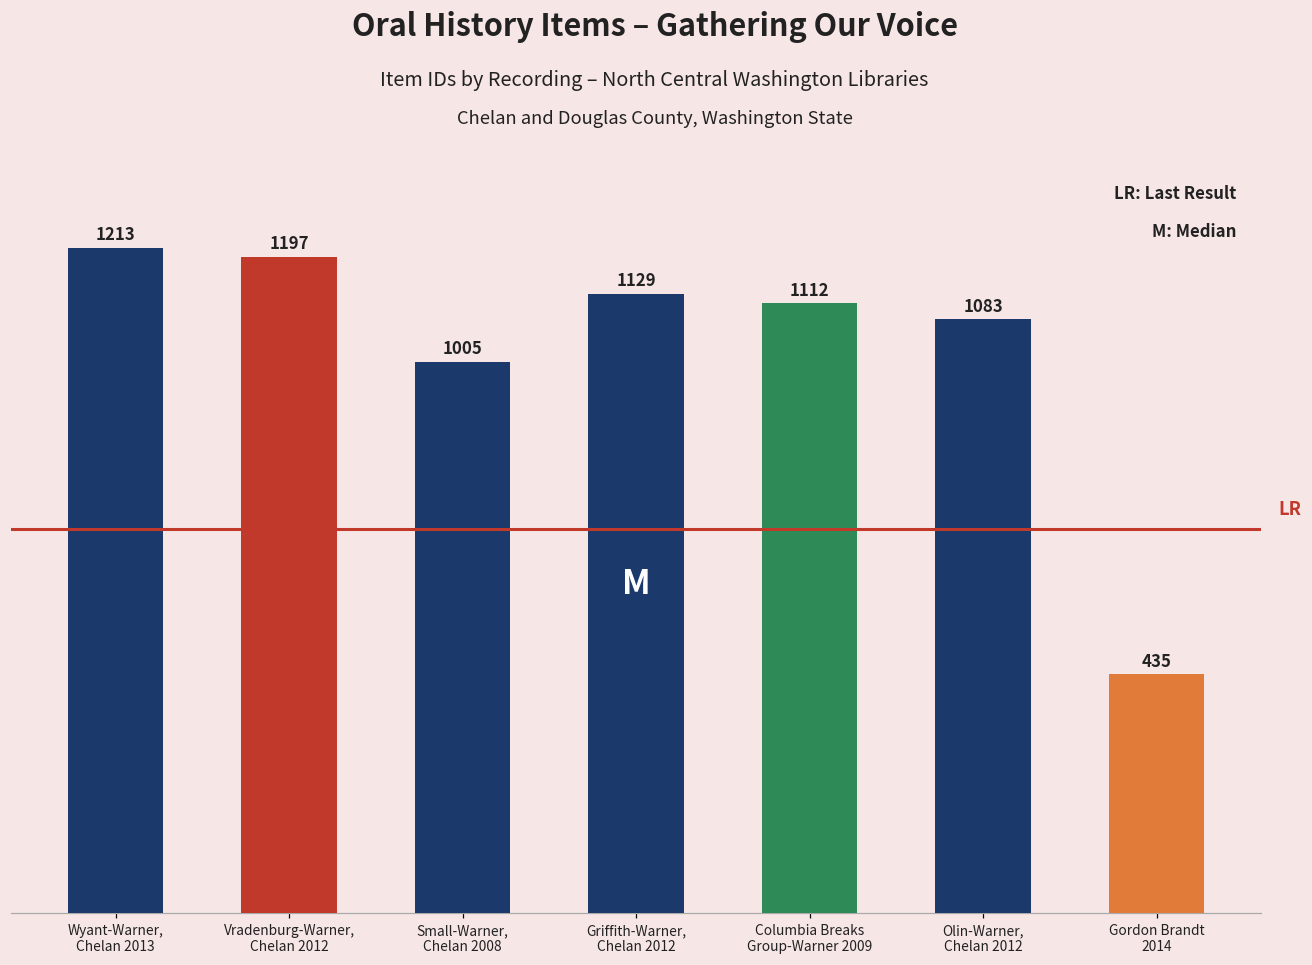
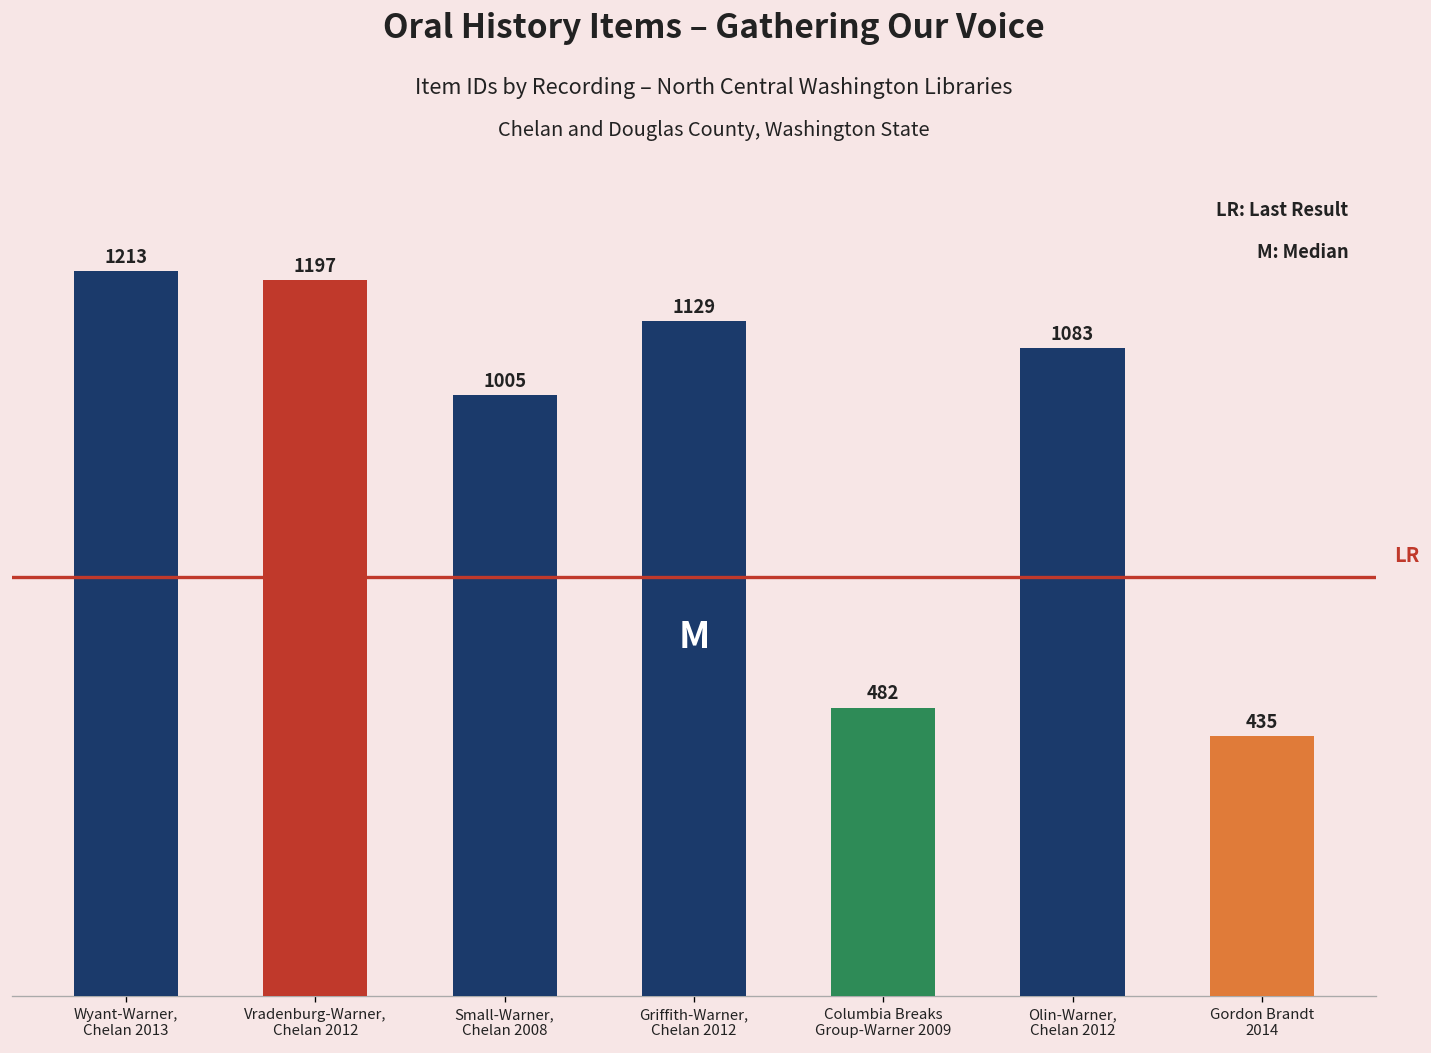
  {
    "Wyant-Warner, Chelan 2013": 1213,
    "Vradenburg-Warner, Chelan 2012": 1197,
    "Small-Warner, Chelan 2008": 1005,
    "Griffith-Warner, Chelan 2012": 1129,
-   "Columbia Breaks Group-Warner 2009": 1112,
+   "Columbia Breaks Group-Warner 2009": 482,
    "Olin-Warner, Chelan 2012": 1083,
    "Gordon Brandt 2014": 435
  }
